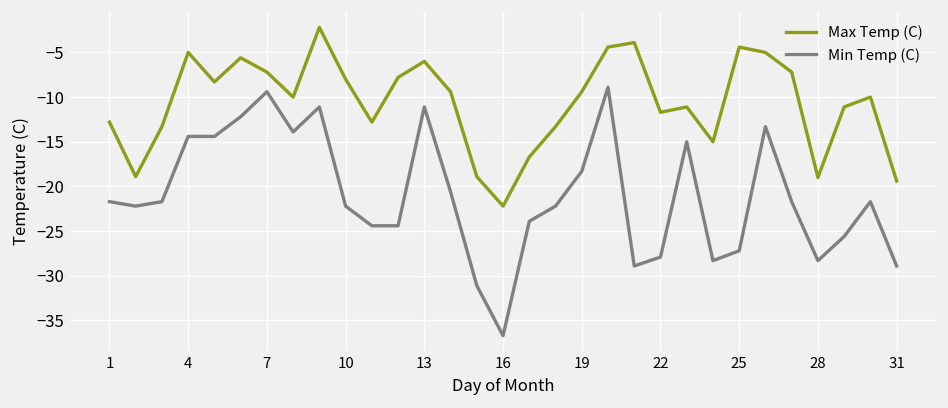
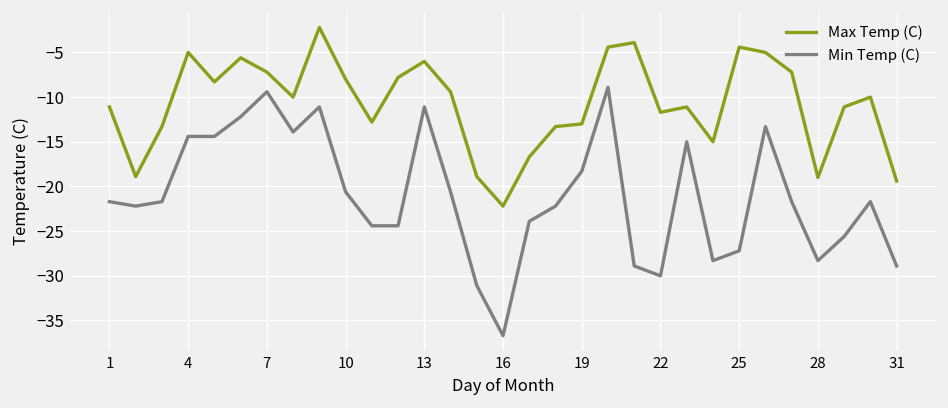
  {
    "Max Temp (C)": {
-     "1": -13,
+     "1": -11,
      "4": -5,
      "7": -7,
      "10": -8,
      "13": -6,
      "16": -22,
-     "19": -9,
+     "19": -13,
      "22": -12,
      "25": -4,
      "28": -19,
      "31": -19
    },
    "Min Temp (C)": {
      "1": -22,
      "4": -14,
      "7": -9,
-     "10": -22,
+     "10": -21,
      "13": -11,
      "16": -37,
      "19": -18,
-     "22": -28,
+     "22": -30,
      "25": -27,
      "28": -28,
      "31": -29
    }
  }
